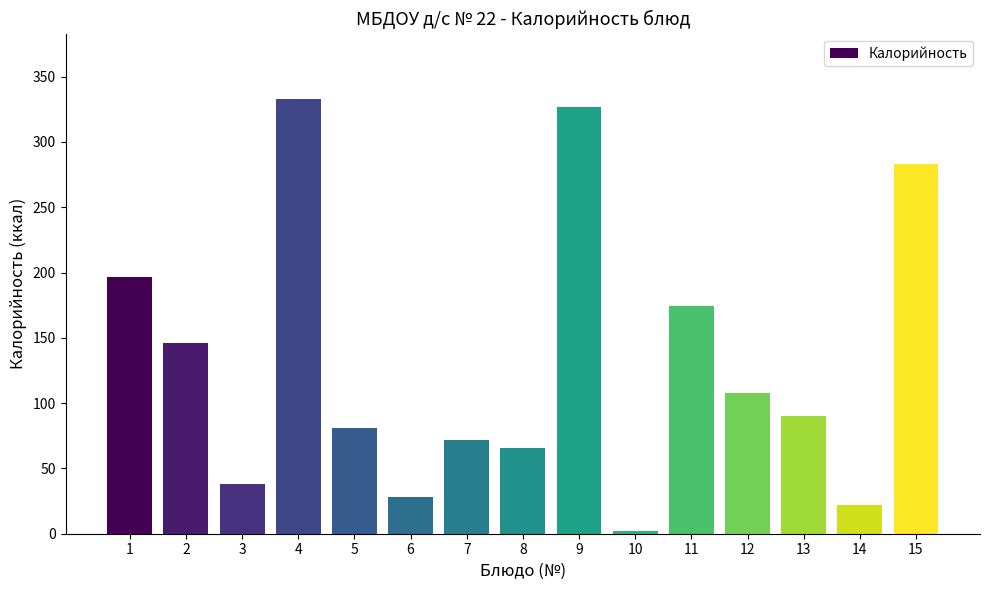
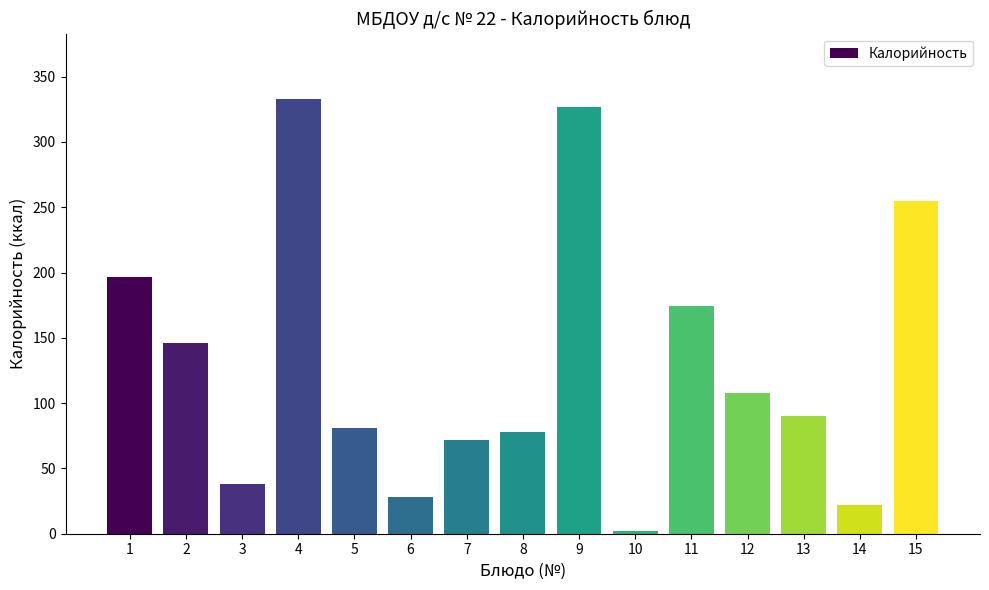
  {
    "1": 197,
    "2": 146,
    "3": 38,
    "4": 333,
    "5": 81,
    "6": 28,
    "7": 72,
-   "8": 66,
+   "8": 78,
    "9": 326,
    "10": 2,
    "11": 174,
    "12": 108,
    "13": 90,
    "14": 22,
-   "15": 283
+   "15": 255
  }
